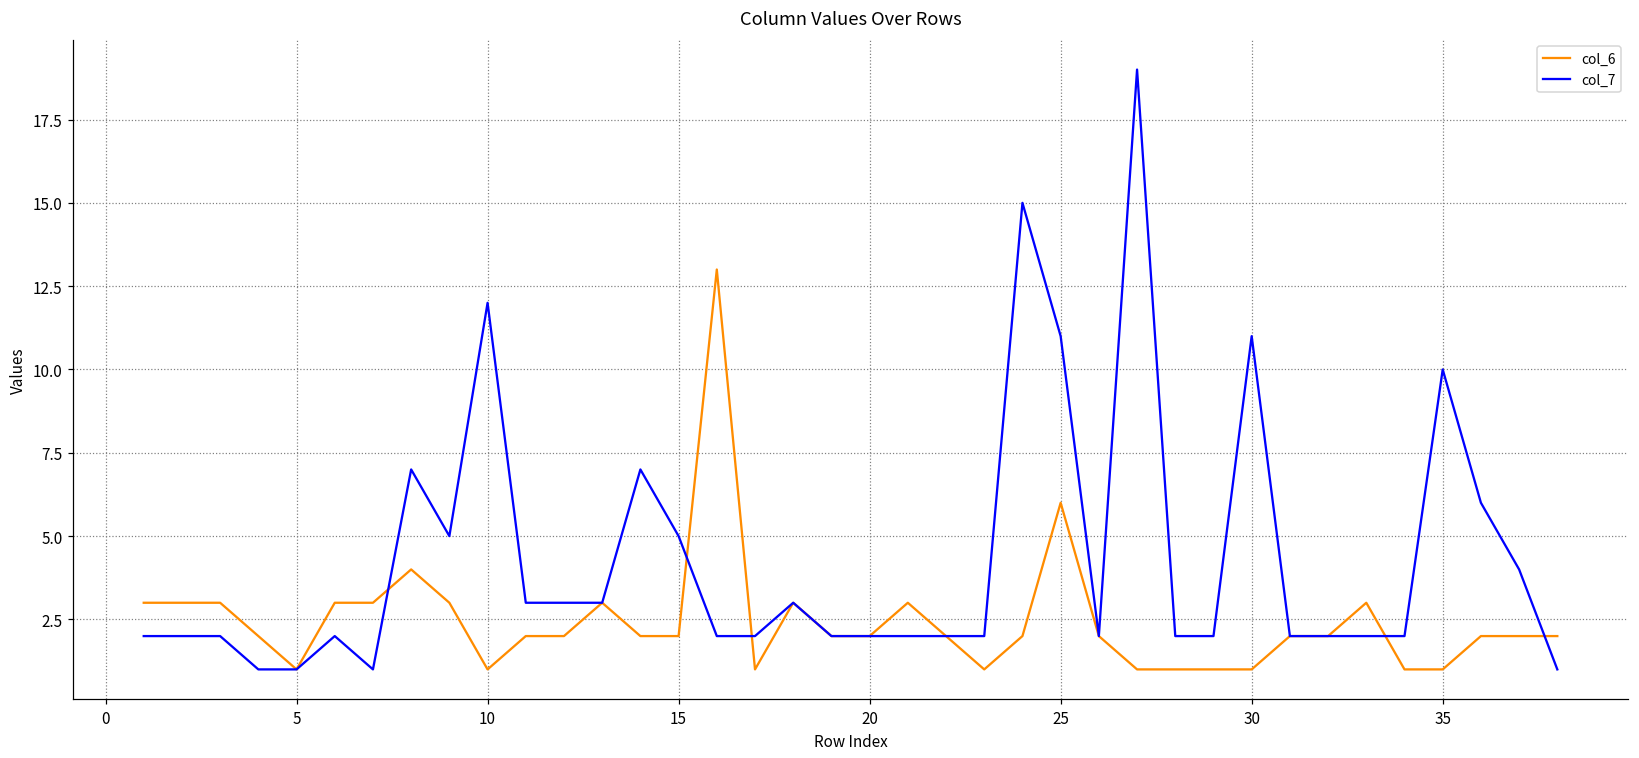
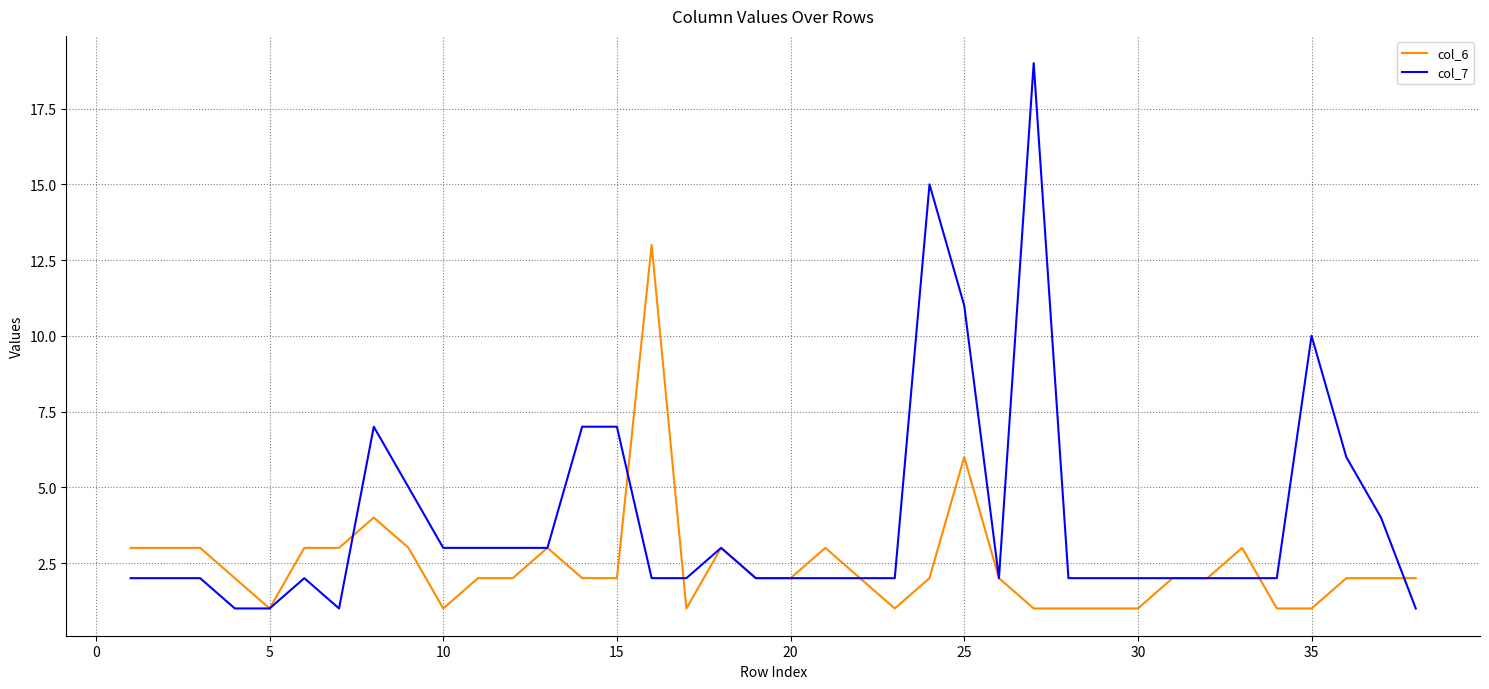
  {
    "col_6": {
      "10": 1,
      "15": 2,
      "25": 6,
      "30": 1,
      "35": 1
    },
    "col_7": {
-     "10": 12,
-     "15": 5,
+     "10": 3,
+     "15": 7,
      "25": 11,
-     "30": 11,
+     "30": 2,
      "35": 10
    }
  }
